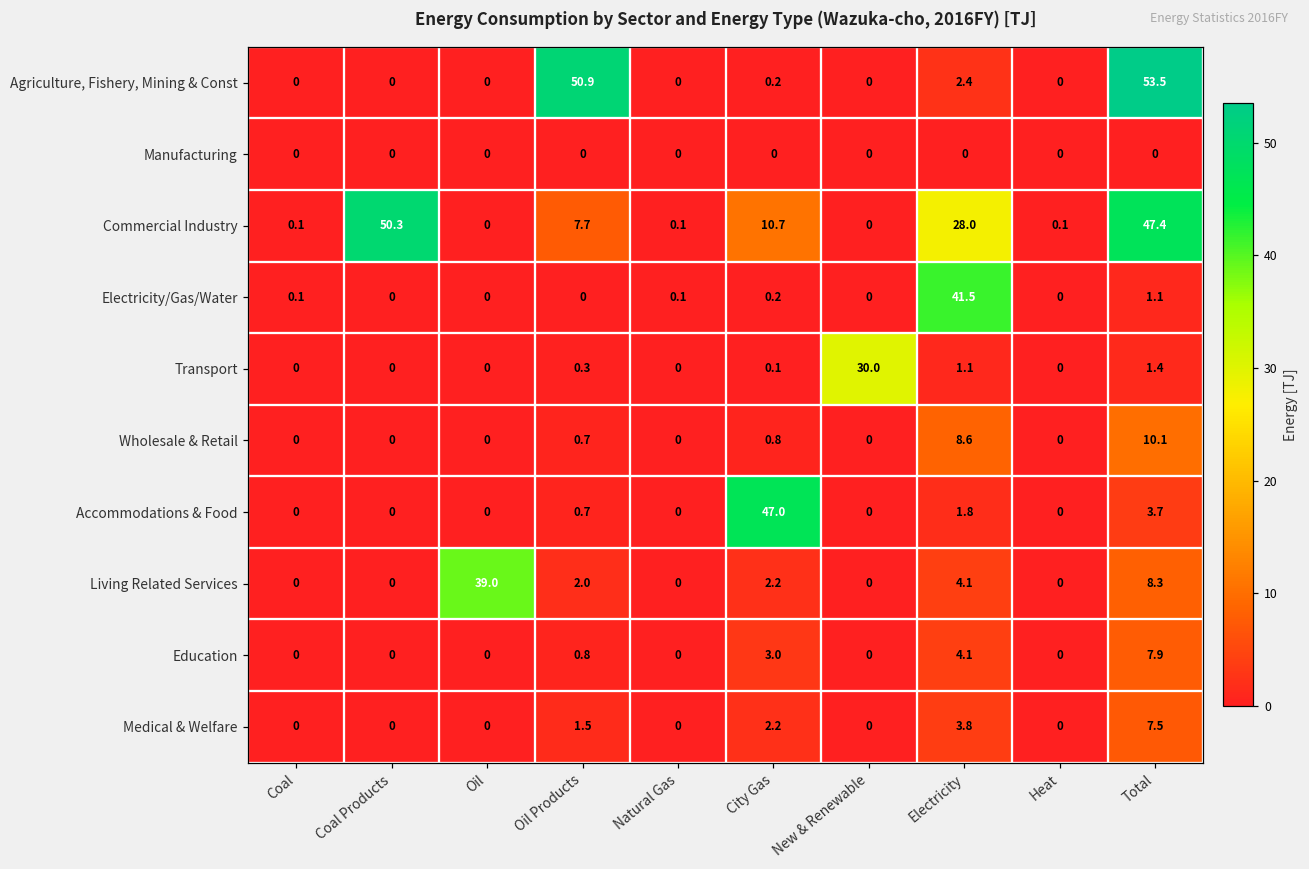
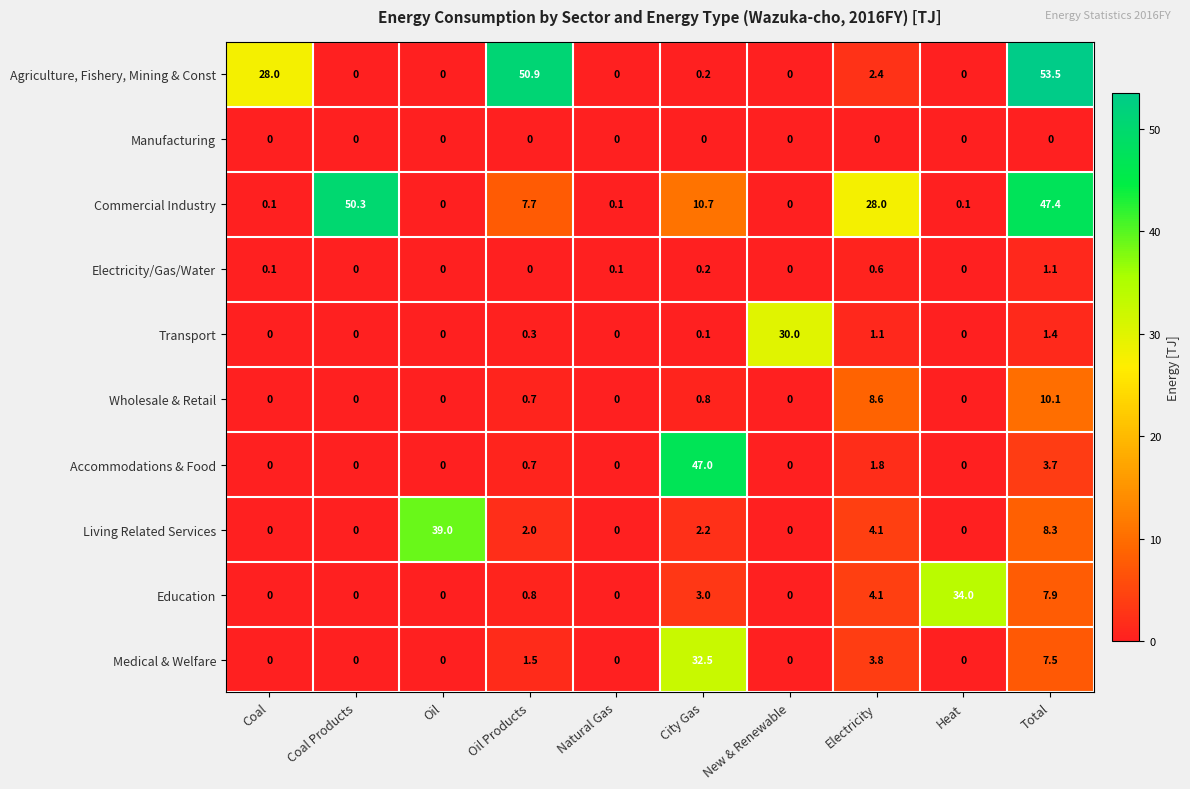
  {
    "Agriculture, Fishery, Mining & Const": {
-     "Coal": 0,
+     "Coal": 28.0,
      "Coal Products": 0,
      "Oil": 0,
      "Oil Products": 50.9,
      "Natural Gas": 0,
      "City Gas": 0.2,
      "New & Renewable": 0,
      "Electricity": 2.4,
      "Heat": 0,
      "Total": 53.5
    },
    "Manufacturing": {
      "Coal": 0,
      "Coal Products": 0,
      "Oil": 0,
      "Oil Products": 0,
      "Natural Gas": 0,
      "City Gas": 0,
      "New & Renewable": 0,
      "Electricity": 0,
      "Heat": 0,
      "Total": 0
    },
    "Commercial Industry": {
      "Coal": 0.1,
      "Coal Products": 50.3,
      "Oil": 0,
      "Oil Products": 7.7,
      "Natural Gas": 0.1,
      "City Gas": 10.7,
      "New & Renewable": 0,
      "Electricity": 28.0,
      "Heat": 0.1,
      "Total": 47.4
    },
    "Electricity/Gas/Water": {
      "Coal": 0.1,
      "Coal Products": 0,
      "Oil": 0,
      "Oil Products": 0,
      "Natural Gas": 0.1,
      "City Gas": 0.2,
      "New & Renewable": 0,
-     "Electricity": 41.5,
+     "Electricity": 0.6,
      "Heat": 0,
      "Total": 1.1
    },
    "Transport": {
      "Coal": 0,
      "Coal Products": 0,
      "Oil": 0,
      "Oil Products": 0.3,
      "Natural Gas": 0,
      "City Gas": 0.1,
      "New & Renewable": 30.0,
      "Electricity": 1.1,
      "Heat": 0,
      "Total": 1.4
    },
    "Wholesale & Retail": {
      "Coal": 0,
      "Coal Products": 0,
      "Oil": 0,
      "Oil Products": 0.7,
      "Natural Gas": 0,
      "City Gas": 0.8,
      "New & Renewable": 0,
      "Electricity": 8.6,
      "Heat": 0,
      "Total": 10.1
    },
    "Accommodations & Food": {
      "Coal": 0,
      "Coal Products": 0,
      "Oil": 0,
      "Oil Products": 0.7,
      "Natural Gas": 0,
      "City Gas": 47.0,
      "New & Renewable": 0,
      "Electricity": 1.8,
      "Heat": 0,
      "Total": 3.7
    },
    "Living Related Services": {
      "Coal": 0,
      "Coal Products": 0,
      "Oil": 39.0,
      "Oil Products": 2.0,
      "Natural Gas": 0,
      "City Gas": 2.2,
      "New & Renewable": 0,
      "Electricity": 4.1,
      "Heat": 0,
      "Total": 8.3
    },
    "Education": {
      "Coal": 0,
      "Coal Products": 0,
      "Oil": 0,
      "Oil Products": 0.8,
      "Natural Gas": 0,
      "City Gas": 3.0,
      "New & Renewable": 0,
      "Electricity": 4.1,
-     "Heat": 0,
+     "Heat": 34.0,
      "Total": 7.9
    },
    "Medical & Welfare": {
      "Coal": 0,
      "Coal Products": 0,
      "Oil": 0,
      "Oil Products": 1.5,
      "Natural Gas": 0,
-     "City Gas": 2.2,
+     "City Gas": 32.5,
      "New & Renewable": 0,
      "Electricity": 3.8,
      "Heat": 0,
      "Total": 7.5
    }
  }
